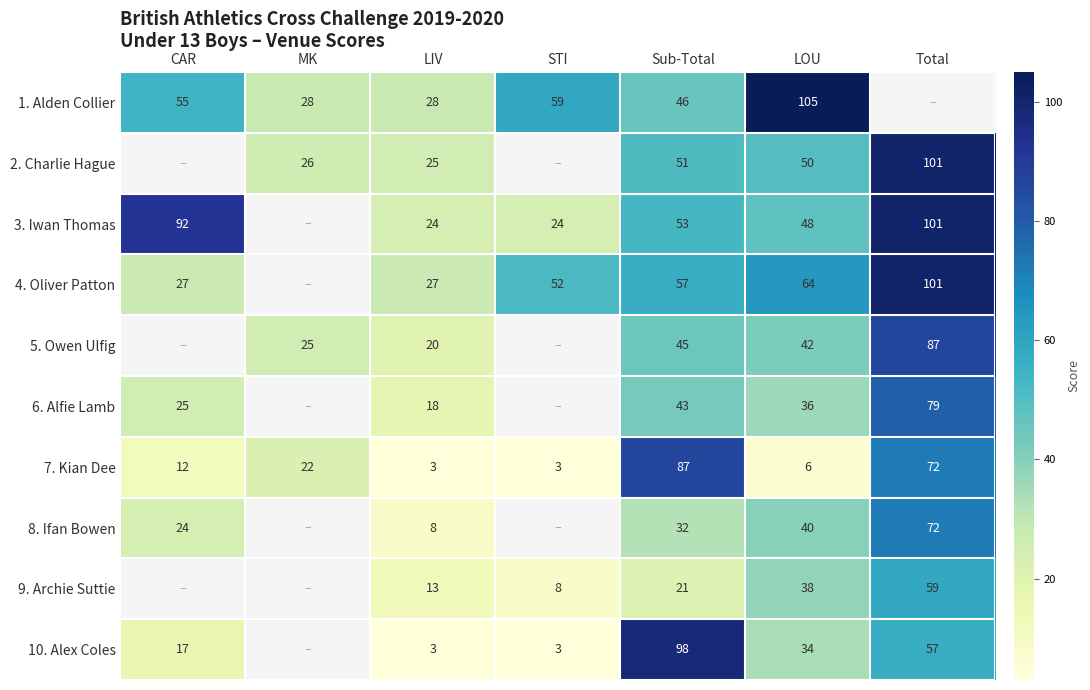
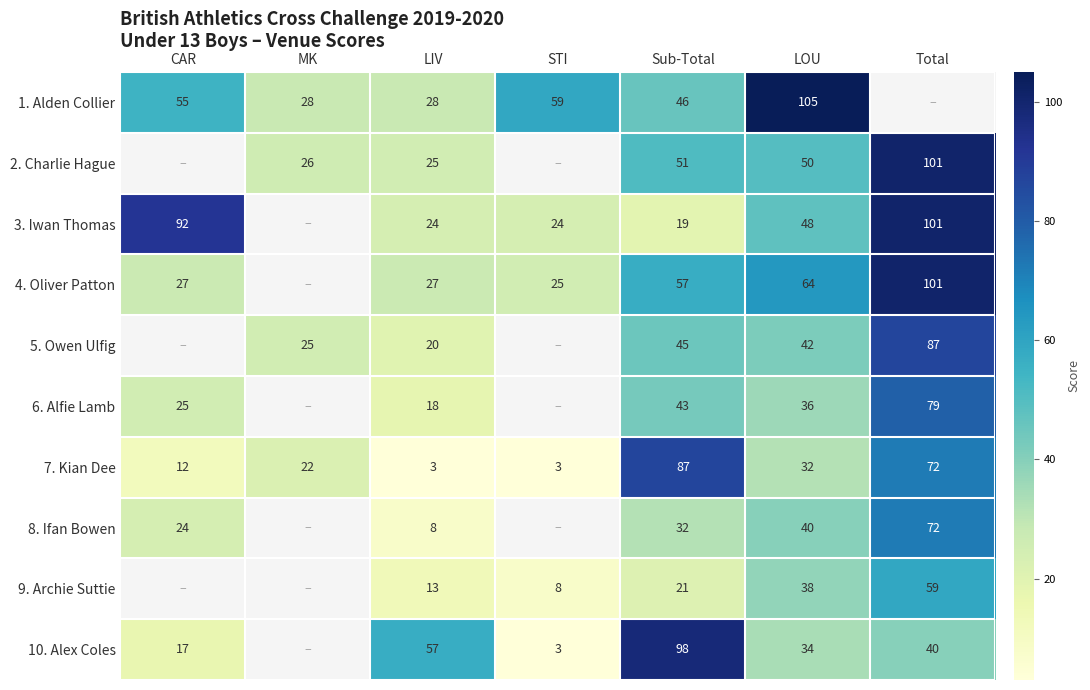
  {
    "1. Alden Collier": {
      "CAR": 55,
      "MK": 28,
      "LIV": 28,
      "STI": 59,
      "Sub-Total": 46,
      "LOU": 105
    },
    "2. Charlie Hague": {
      "MK": 26,
      "LIV": 25,
      "Sub-Total": 51,
      "LOU": 50,
      "Total": 101
    },
    "3. Iwan Thomas": {
      "CAR": 92,
      "LIV": 24,
      "STI": 24,
-     "Sub-Total": 53,
+     "Sub-Total": 19,
      "LOU": 48,
      "Total": 101
    },
    "4. Oliver Patton": {
      "CAR": 27,
      "LIV": 27,
-     "STI": 52,
+     "STI": 25,
      "Sub-Total": 57,
      "LOU": 64,
      "Total": 101
    },
    "5. Owen Ulfig": {
      "MK": 25,
      "LIV": 20,
      "Sub-Total": 45,
      "LOU": 42,
      "Total": 87
    },
    "6. Alfie Lamb": {
      "CAR": 25,
      "LIV": 18,
      "Sub-Total": 43,
      "LOU": 36,
      "Total": 79
    },
    "7. Kian Dee": {
      "CAR": 12,
      "MK": 22,
      "LIV": 3,
      "STI": 3,
      "Sub-Total": 87,
-     "LOU": 6,
+     "LOU": 32,
      "Total": 72
    },
    "8. Ifan Bowen": {
      "CAR": 24,
      "LIV": 8,
      "Sub-Total": 32,
      "LOU": 40,
      "Total": 72
    },
    "9. Archie Suttie": {
      "LIV": 13,
      "STI": 8,
      "Sub-Total": 21,
      "LOU": 38,
      "Total": 59
    },
    "10. Alex Coles": {
      "CAR": 17,
-     "LIV": 3,
+     "LIV": 57,
      "STI": 3,
      "Sub-Total": 98,
      "LOU": 34,
-     "Total": 57
+     "Total": 40
    }
  }
